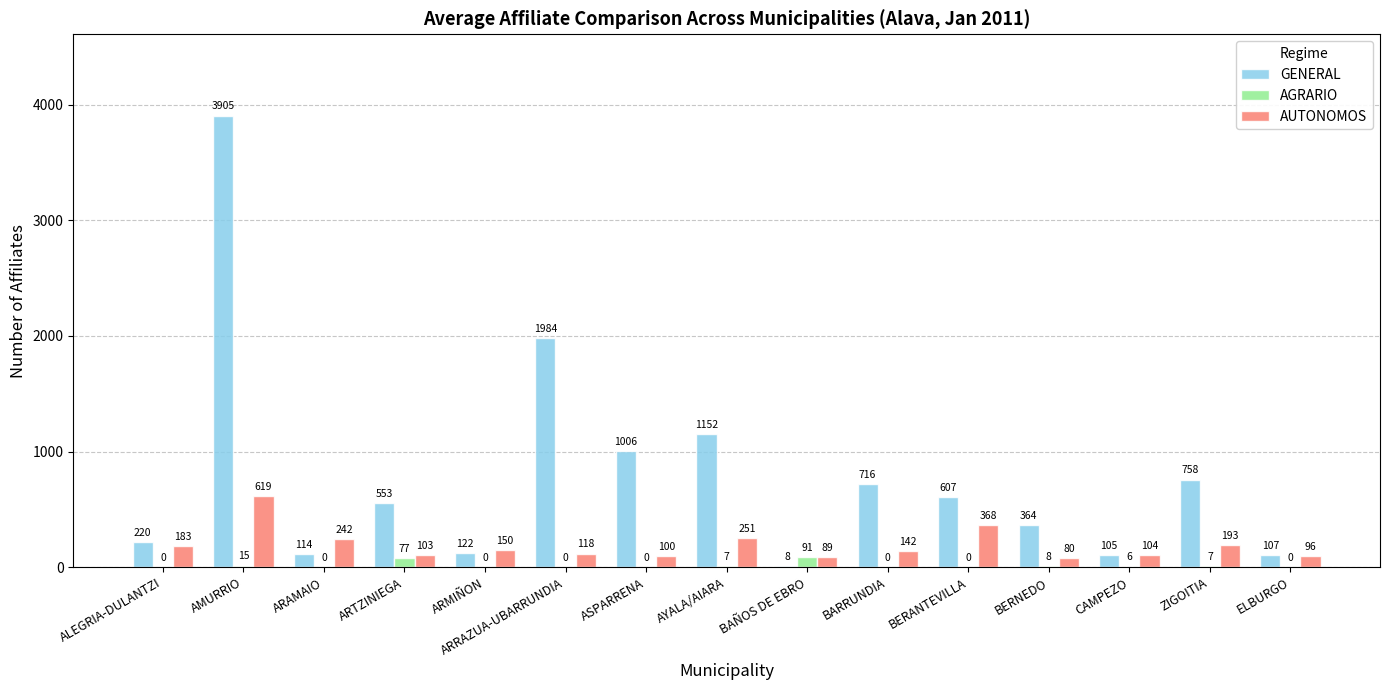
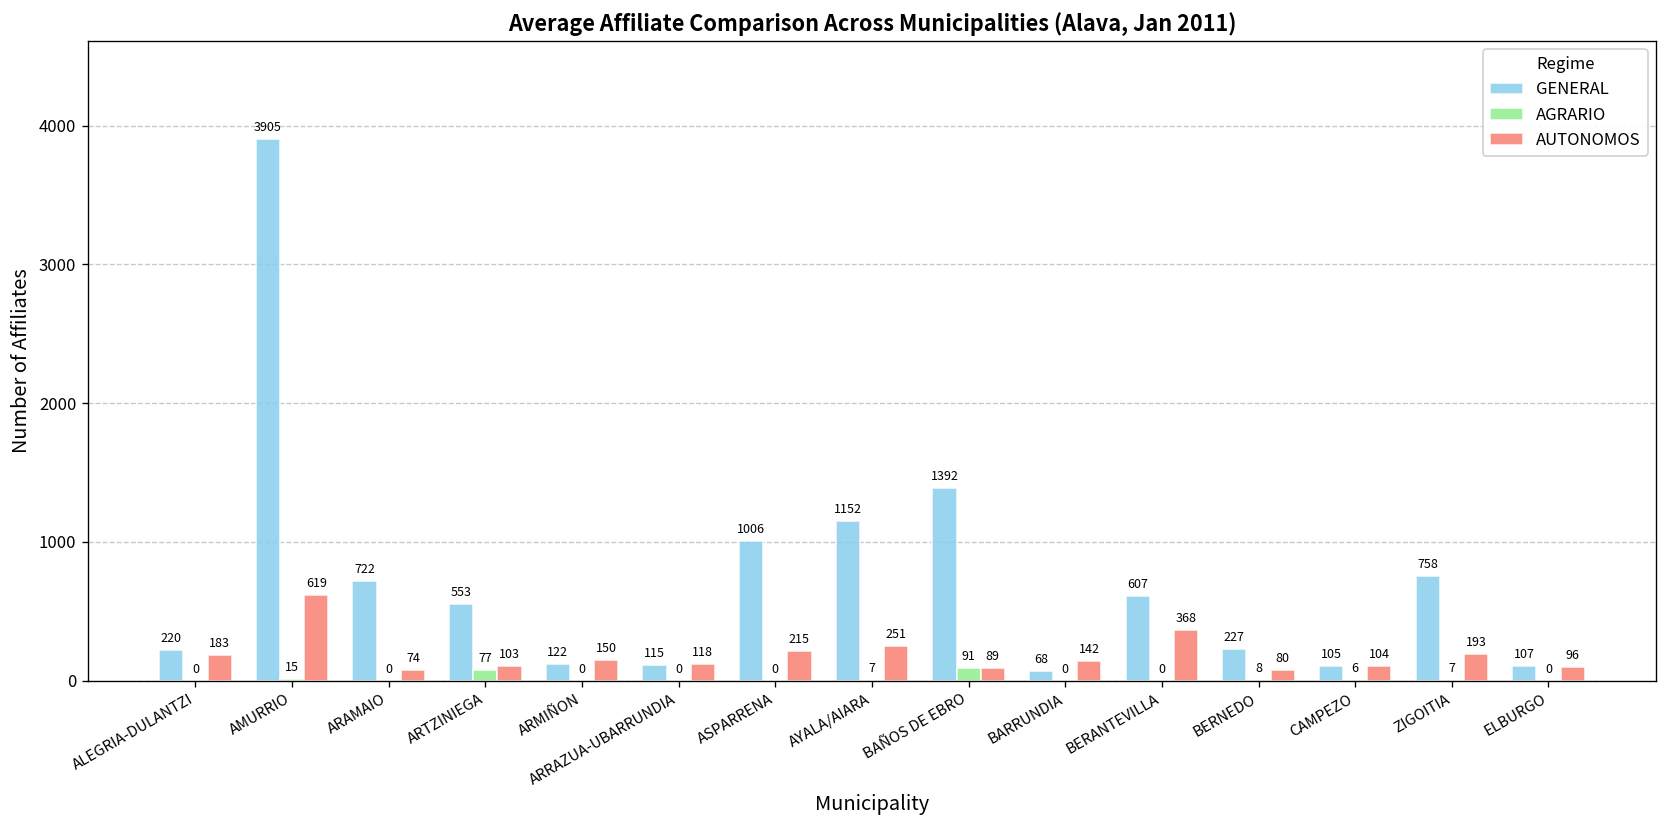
  {
    "GENERAL": {
      "ALEGRIA-DULANTZI": 220,
      "AMURRIO": 3905,
-     "ARAMAIO": 114,
+     "ARAMAIO": 722,
      "ARTZINIEGA": 553,
      "ARMIÑON": 122,
-     "ARRAZUA-UBARRUNDIA": 1984,
+     "ARRAZUA-UBARRUNDIA": 115,
      "ASPARRENA": 1006,
      "AYALA/AIARA": 1152,
-     "BAÑOS DE EBRO": 8,
-     "BARRUNDIA": 716,
+     "BAÑOS DE EBRO": 1392,
+     "BARRUNDIA": 68,
      "BERANTEVILLA": 607,
-     "BERNEDO": 364,
+     "BERNEDO": 227,
      "CAMPEZO": 105,
      "ZIGOITIA": 758,
      "ELBURGO": 107
    },
    "AGRARIO": {
      "ALEGRIA-DULANTZI": 0,
      "AMURRIO": 15,
      "ARAMAIO": 0,
      "ARTZINIEGA": 77,
      "ARMIÑON": 0,
      "ARRAZUA-UBARRUNDIA": 0,
      "ASPARRENA": 0,
      "AYALA/AIARA": 7,
      "BAÑOS DE EBRO": 91,
      "BARRUNDIA": 0,
      "BERANTEVILLA": 0,
      "BERNEDO": 8,
      "CAMPEZO": 6,
      "ZIGOITIA": 7,
      "ELBURGO": 0
    },
    "AUTONOMOS": {
      "ALEGRIA-DULANTZI": 183,
      "AMURRIO": 619,
-     "ARAMAIO": 242,
+     "ARAMAIO": 74,
      "ARTZINIEGA": 103,
      "ARMIÑON": 150,
      "ARRAZUA-UBARRUNDIA": 118,
-     "ASPARRENA": 100,
+     "ASPARRENA": 215,
      "AYALA/AIARA": 251,
      "BAÑOS DE EBRO": 89,
      "BARRUNDIA": 142,
      "BERANTEVILLA": 368,
      "BERNEDO": 80,
      "CAMPEZO": 104,
      "ZIGOITIA": 193,
      "ELBURGO": 96
    }
  }
